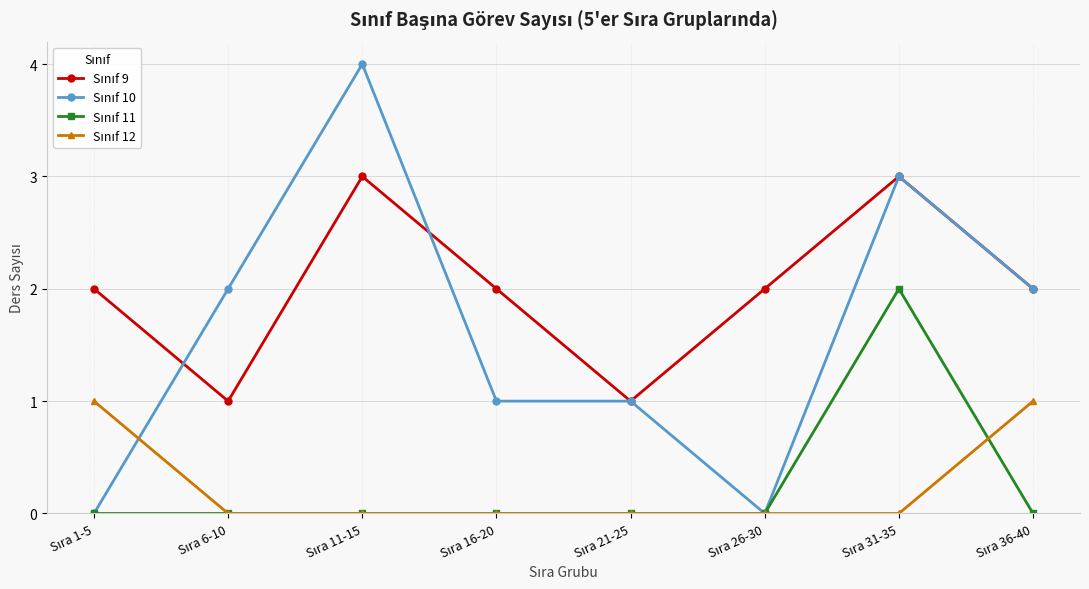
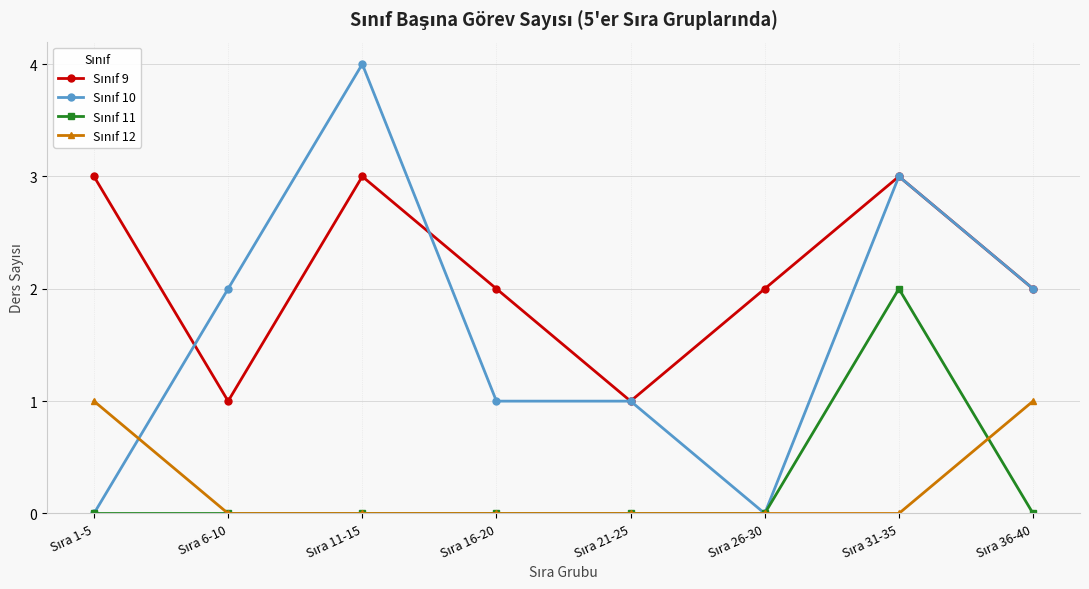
  {
    "Sınıf 9": {
-     "Sıra 1-5": 2,
+     "Sıra 1-5": 3,
      "Sıra 6-10": 1,
      "Sıra 11-15": 3,
      "Sıra 16-20": 2,
      "Sıra 26-30": 2
    },
    "Sınıf 10": {
      "Sıra 6-10": 2,
      "Sıra 11-15": 4,
      "Sıra 16-20": 1
    },
    "Sınıf 11": {
      "Sıra 31-35": 2,
      "Sıra 36-40": 0
    },
    "Sınıf 12": {
      "Sıra 1-5": 1,
      "Sıra 31-35": 0,
      "Sıra 36-40": 1
    }
  }
